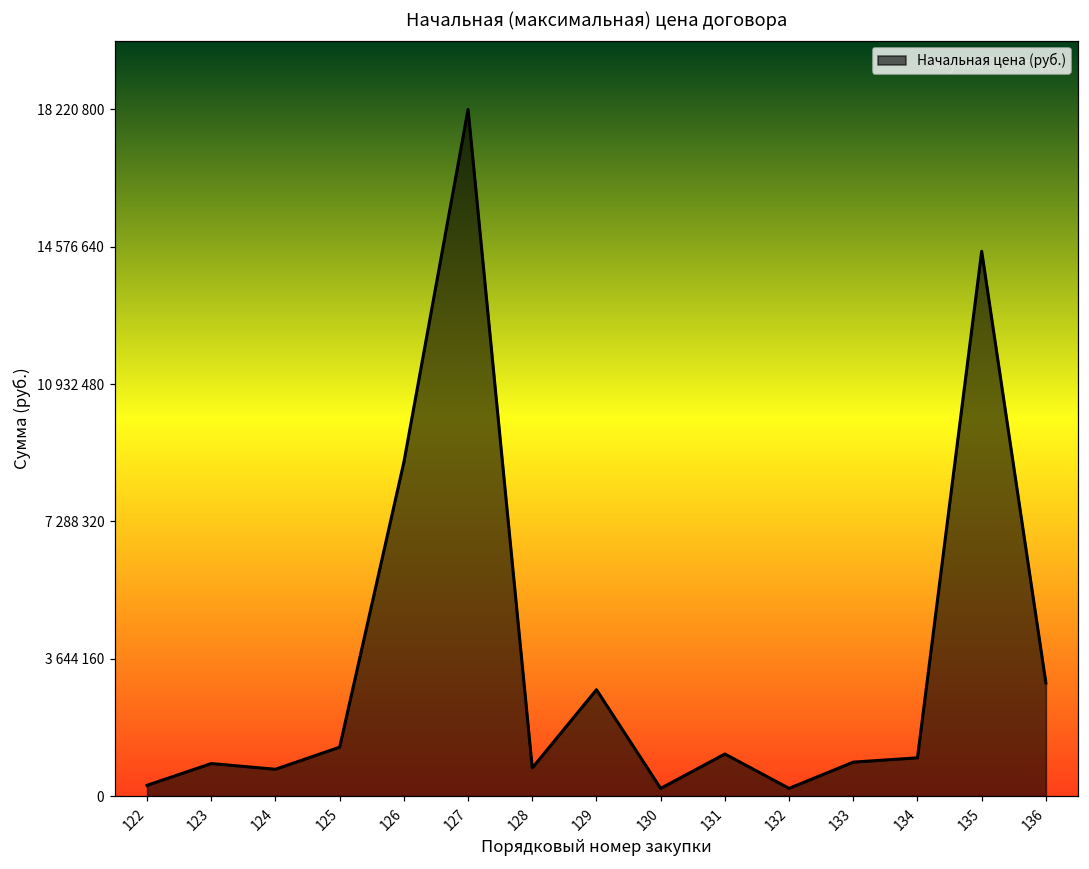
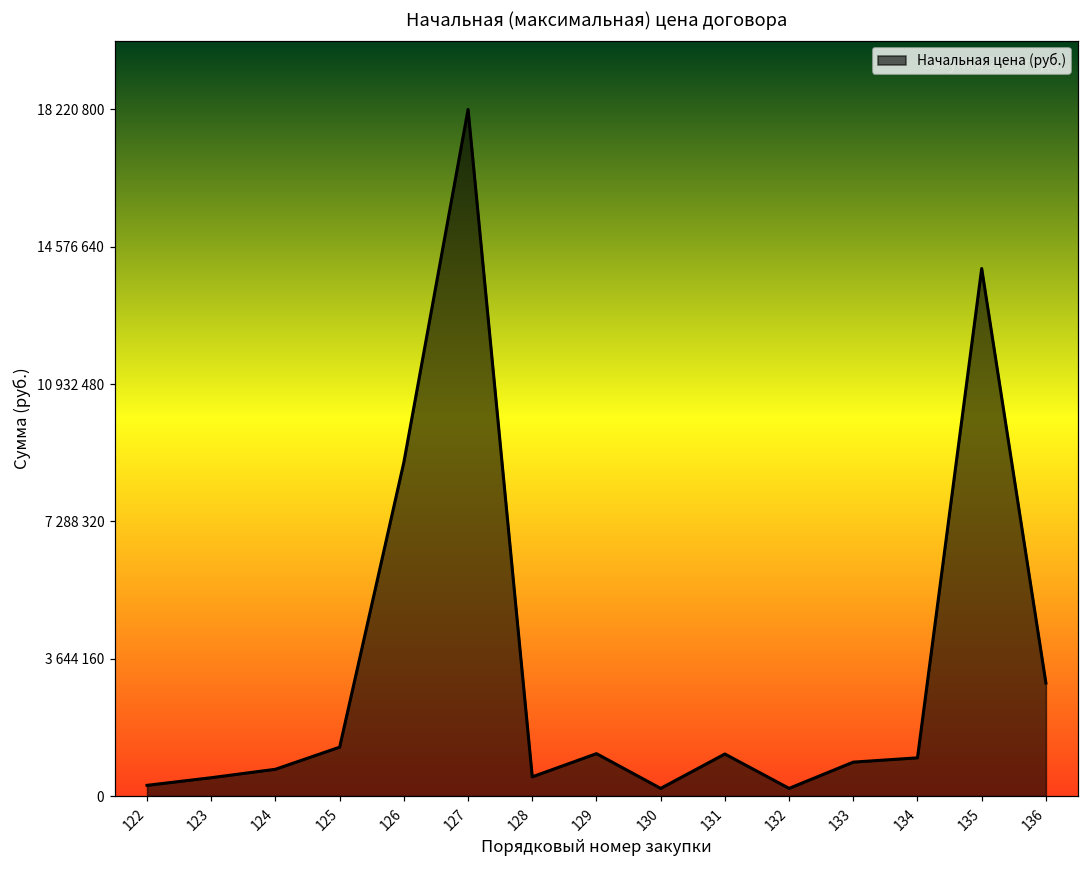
  {
    "122": 300000,
-   "123": 900000,
+   "123": 500000,
    "124": 700000,
    "125": 1300000,
    "126": 8900000,
    "127": 18200000,
-   "128": 700000,
-   "129": 2800000,
+   "128": 500000,
+   "129": 1100000,
    "130": 200000,
    "131": 1100000,
    "132": 200000,
    "133": 900000,
    "134": 1000000,
-   "135": 14500000,
+   "135": 14000000,
    "136": 3000000
  }
